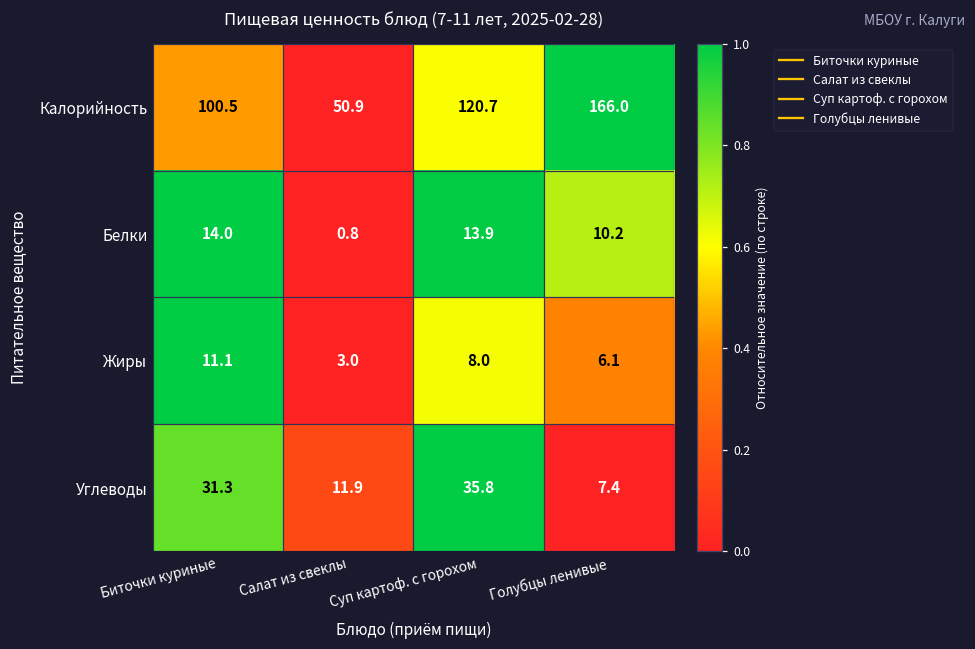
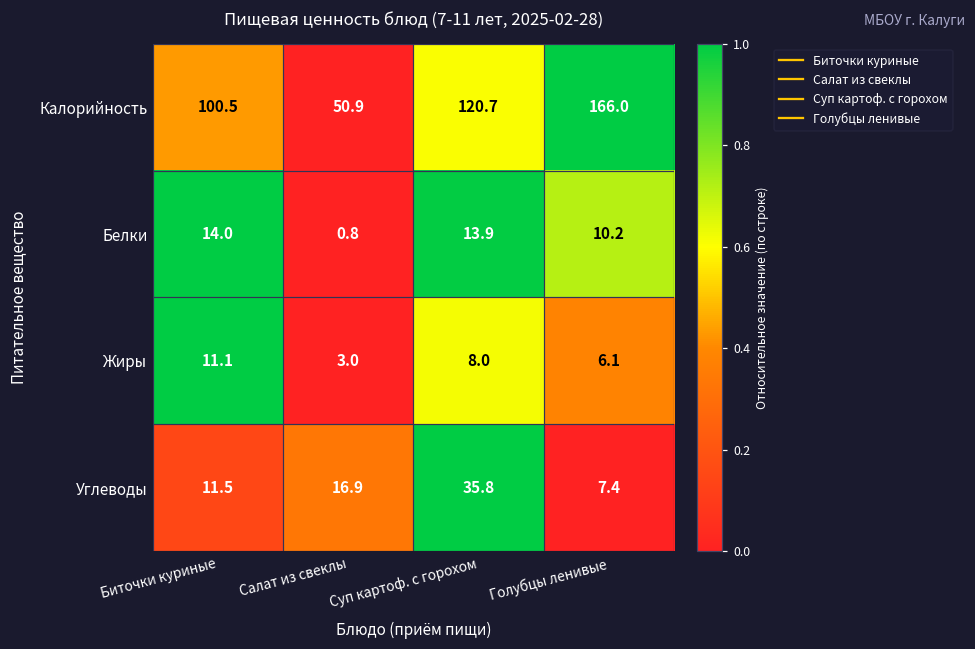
  {
    "Калорийность": {
      "Биточки куриные": 100.5,
      "Салат из свеклы": 50.9,
      "Суп картоф. с горохом": 120.7,
      "Голубцы ленивые": 166.0
    },
    "Белки": {
      "Биточки куриные": 14.0,
      "Салат из свеклы": 0.8,
      "Суп картоф. с горохом": 13.9,
      "Голубцы ленивые": 10.2
    },
    "Жиры": {
      "Биточки куриные": 11.1,
      "Салат из свеклы": 3.0,
      "Суп картоф. с горохом": 8.0,
      "Голубцы ленивые": 6.1
    },
    "Углеводы": {
-     "Биточки куриные": 31.3,
-     "Салат из свеклы": 11.9,
+     "Биточки куриные": 11.5,
+     "Салат из свеклы": 16.9,
      "Суп картоф. с горохом": 35.8,
      "Голубцы ленивые": 7.4
    }
  }
